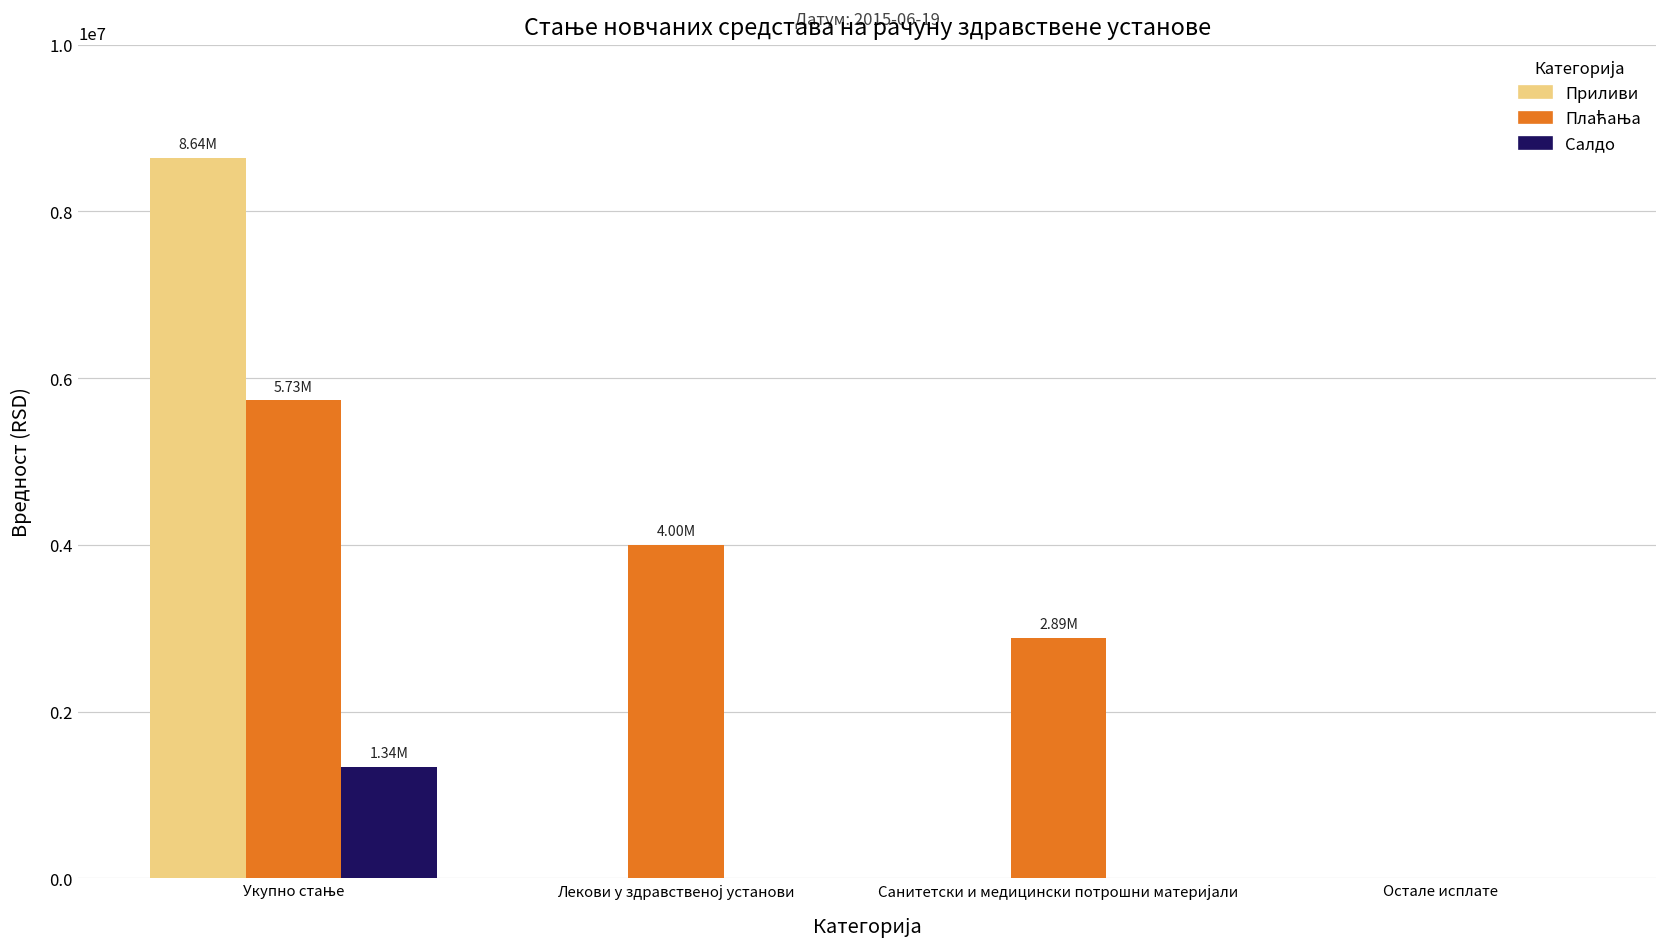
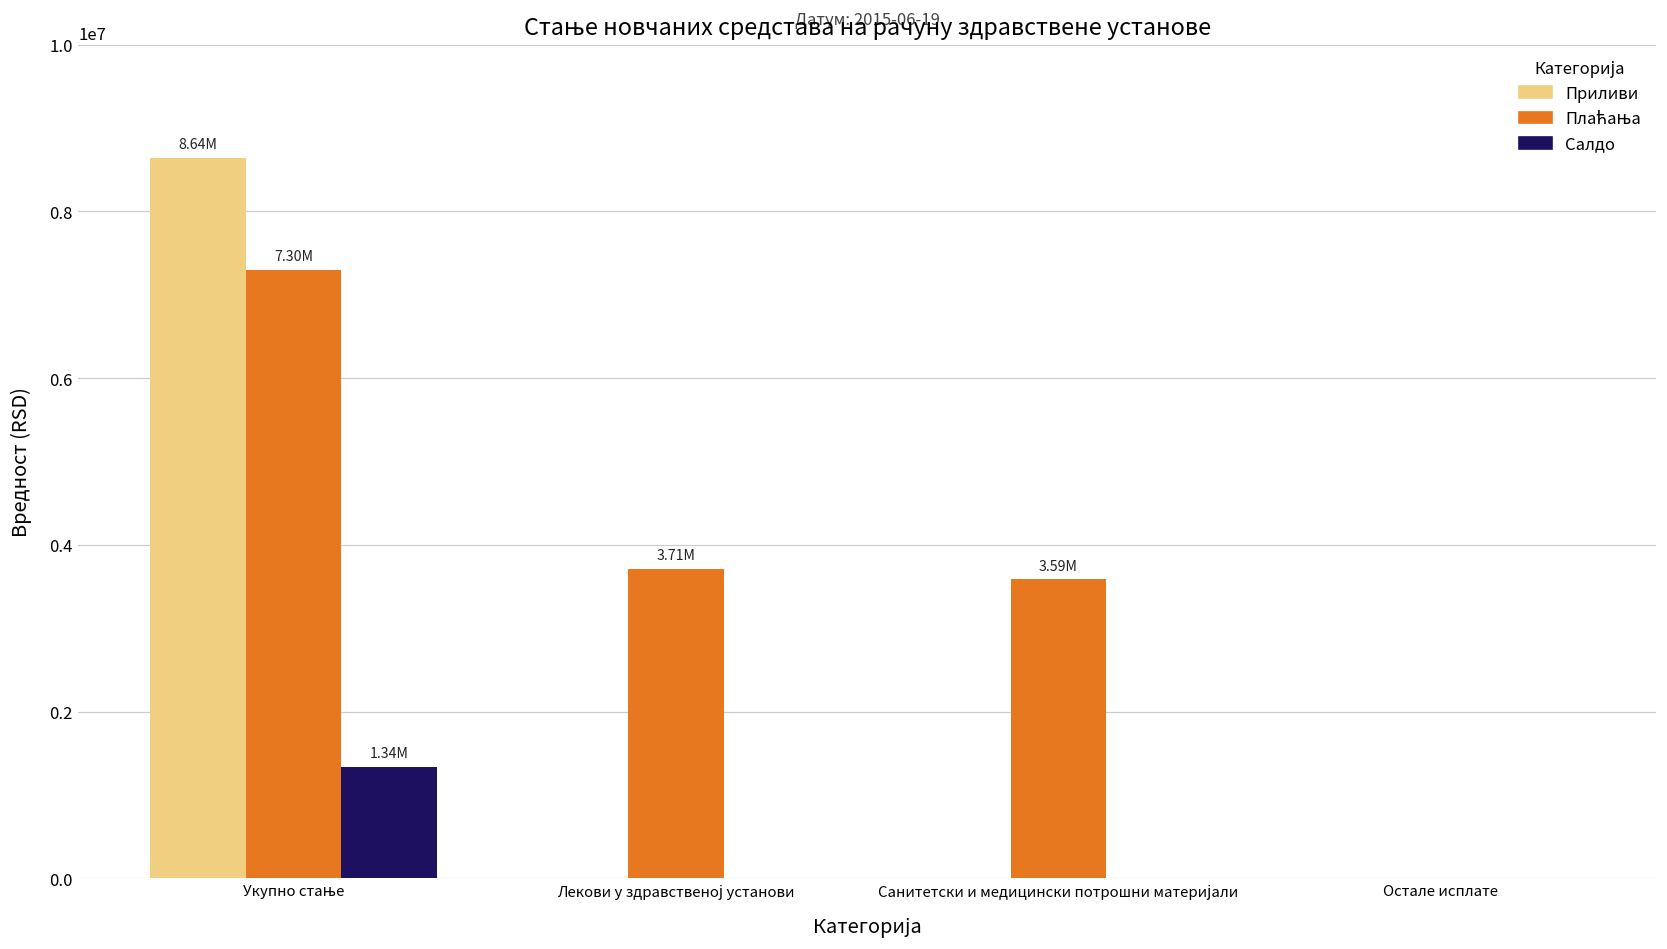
  {
    "Приливи": {
      "Укупно стање": "8.64M"
    },
    "Плаћања": {
-     "Укупно стање": "5.73M",
-     "Лекови у здравственој установи": "4.00M",
-     "Санитетски и медицински потрошни материјали": "2.89M"
+     "Укупно стање": "7.30M",
+     "Лекови у здравственој установи": "3.71M",
+     "Санитетски и медицински потрошни материјали": "3.59M"
    },
    "Салдо": {
      "Укупно стање": "1.34M"
    }
  }
